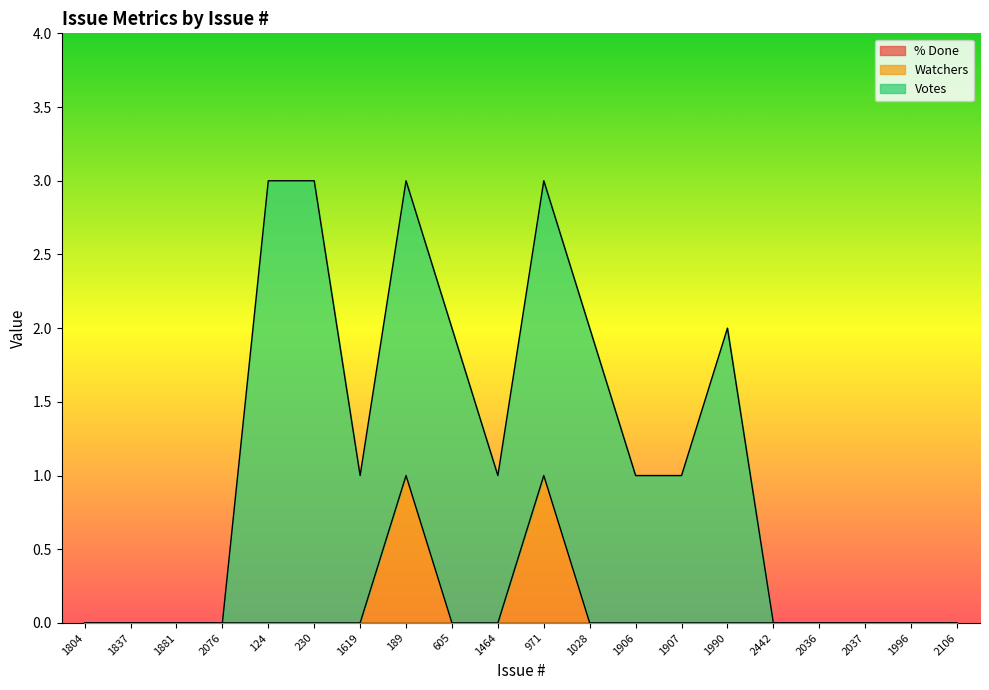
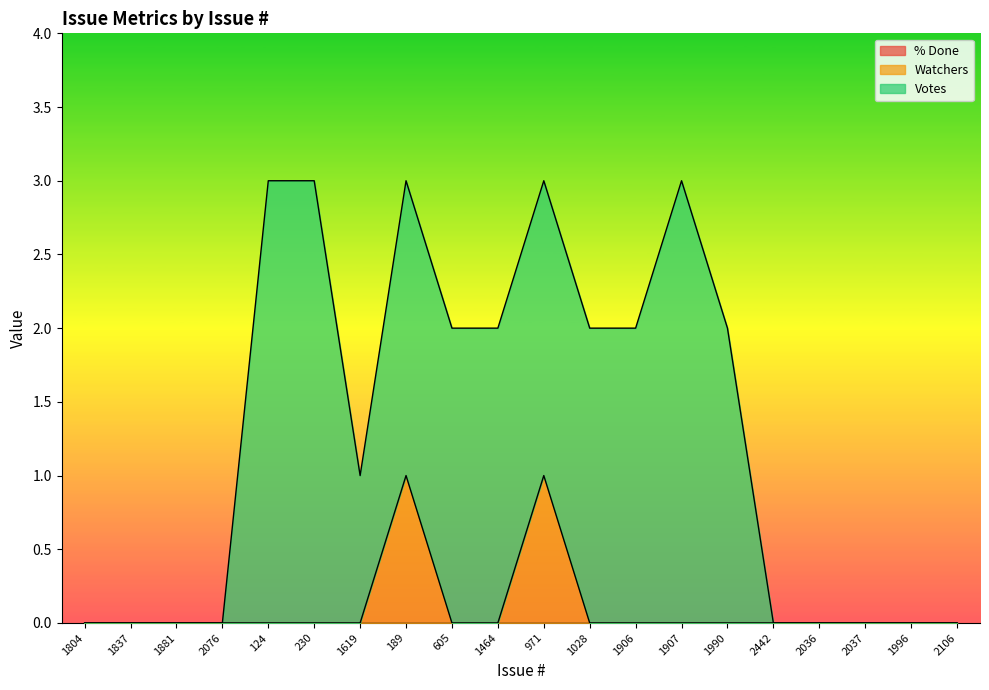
  {
    "% Done": {
      "189": 0,
      "971": 0
    },
    "Watchers": {
      "189": 1,
      "971": 1
    },
    "Votes": {
      "124": 3,
      "230": 3,
      "1619": 1,
      "189": 3,
      "605": 2,
-     "1464": 1,
+     "1464": 2,
      "971": 3,
      "1028": 2,
-     "1906": 1,
-     "1907": 1,
+     "1906": 2,
+     "1907": 3,
      "1990": 2
    }
  }
